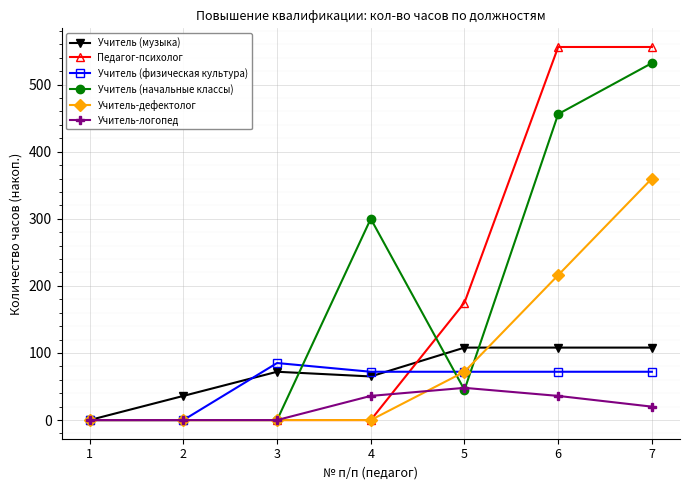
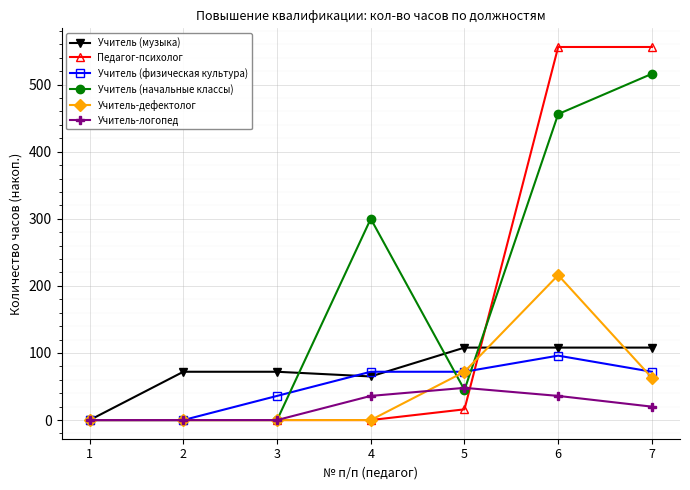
  {
    "Учитель (музыка)": {
-     "2": 40,
+     "2": 70,
      "3": 70,
      "4": 70,
      "5": 110,
      "6": 110,
      "7": 110
    },
    "Педагог-психолог": {
-     "5": 180,
+     "5": 20,
      "6": 560,
      "7": 560
    },
    "Учитель (физическая культура)": {
-     "3": 90,
+     "3": 40,
      "4": 70,
-     "6": 70,
+     "6": 100,
      "7": 70
    },
    "Учитель (начальные классы)": {
      "4": 300,
      "6": 460,
-     "7": 530
+     "7": 520
    },
    "Учитель-дефектолог": {
      "6": 220,
-     "7": 360
+     "7": 60
    },
    "Учитель-логопед": {
      "4": 40,
      "6": 40,
      "7": 20
    }
  }
